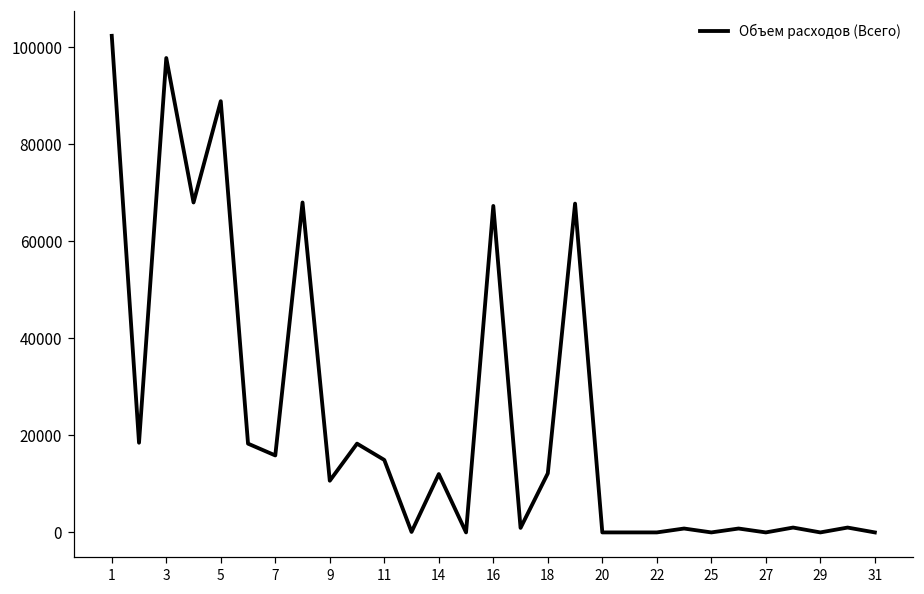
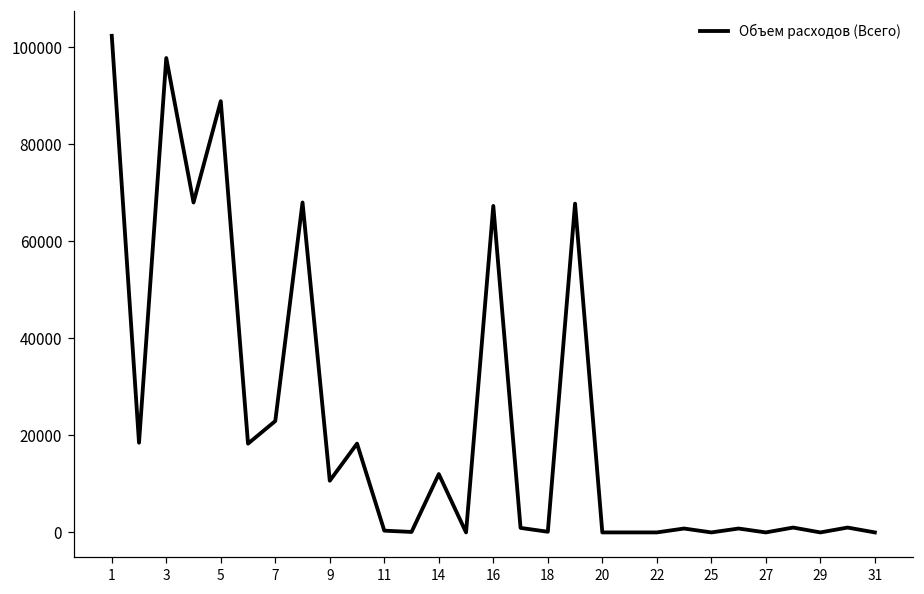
  {
    "1": 102000,
    "3": 98000,
    "5": 89000,
-   "7": 16000,
+   "7": 23000,
    "9": 11000,
-   "11": 15000,
+   "11": 0,
    "14": 12000,
    "16": 67000,
-   "18": 12000,
+   "18": 0,
    "20": 0,
    "22": 0,
    "25": 0,
    "27": 0,
    "29": 0,
    "31": 0
  }
